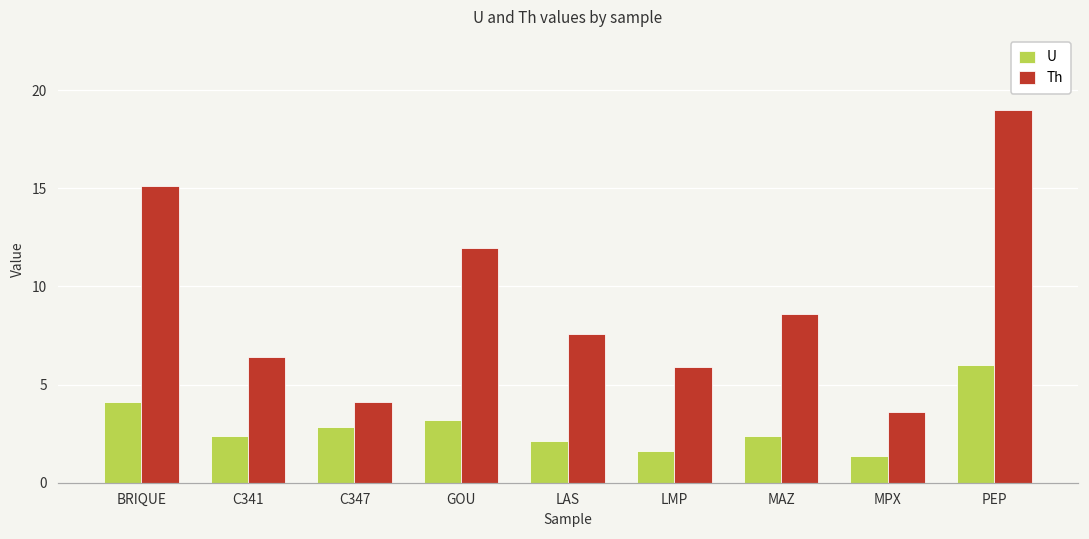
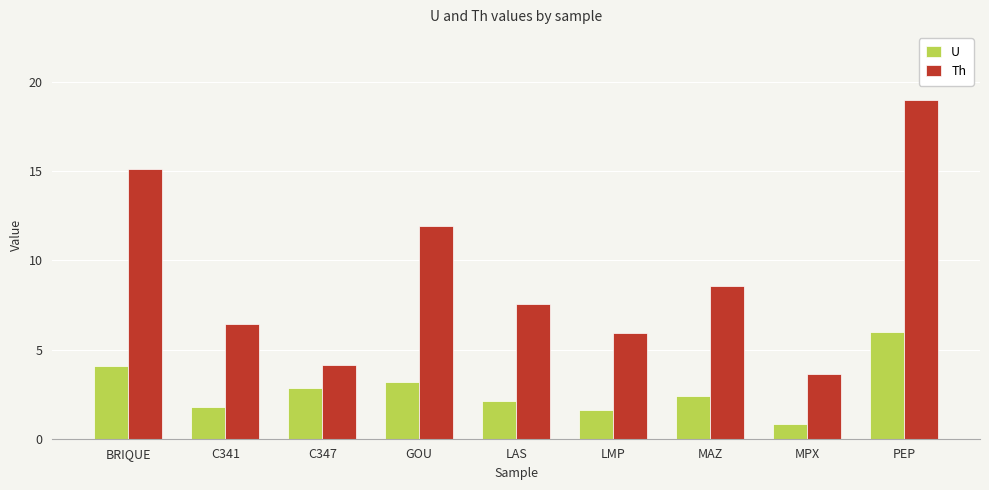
  {
    "U": {
      "BRIQUE": 4.1,
-     "C341": 2.4,
+     "C341": 1.8,
      "C347": 2.8,
      "GOU": 3.2,
      "LAS": 2.1,
      "LMP": 1.6,
      "MAZ": 2.4,
-     "MPX": 1.4,
+     "MPX": 0.8,
      "PEP": 6.0
    },
    "Th": {
      "BRIQUE": 15.1,
      "C341": 6.4,
      "C347": 4.1,
      "GOU": 12.0,
      "LAS": 7.6,
      "LMP": 5.9,
      "MAZ": 8.6,
      "MPX": 3.6,
      "PEP": 19.0
    }
  }
